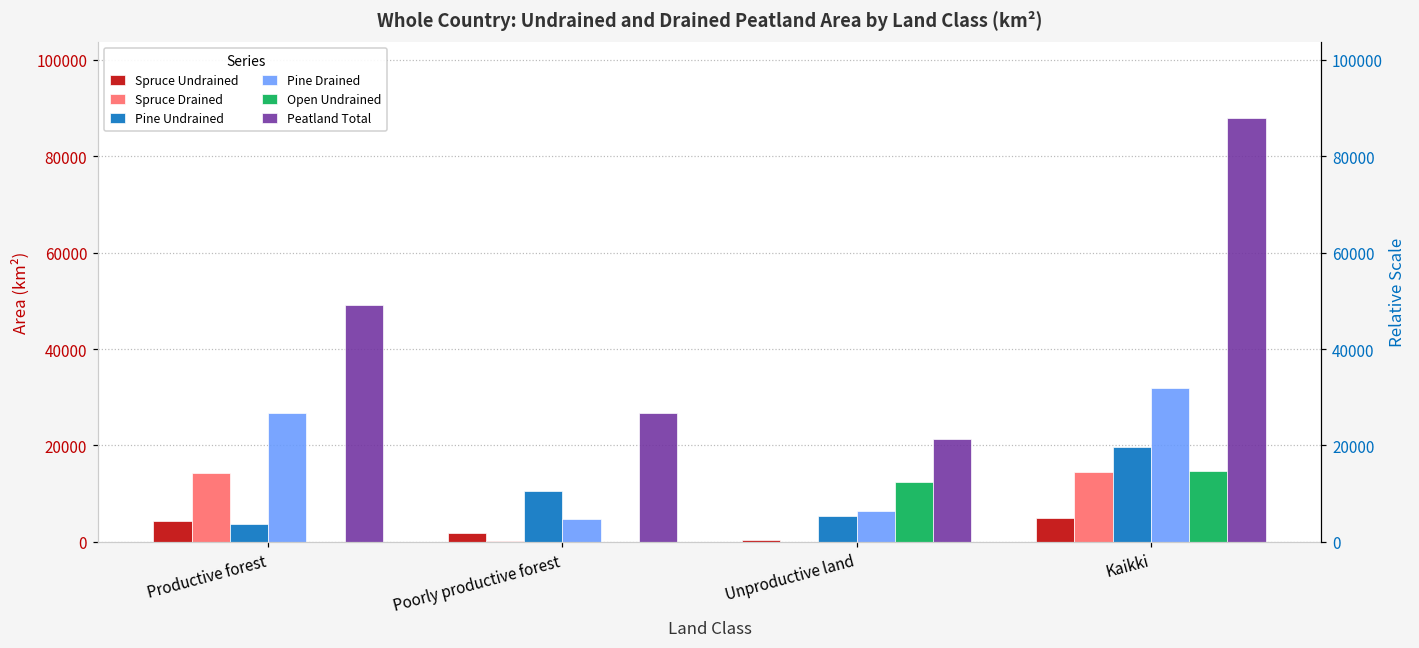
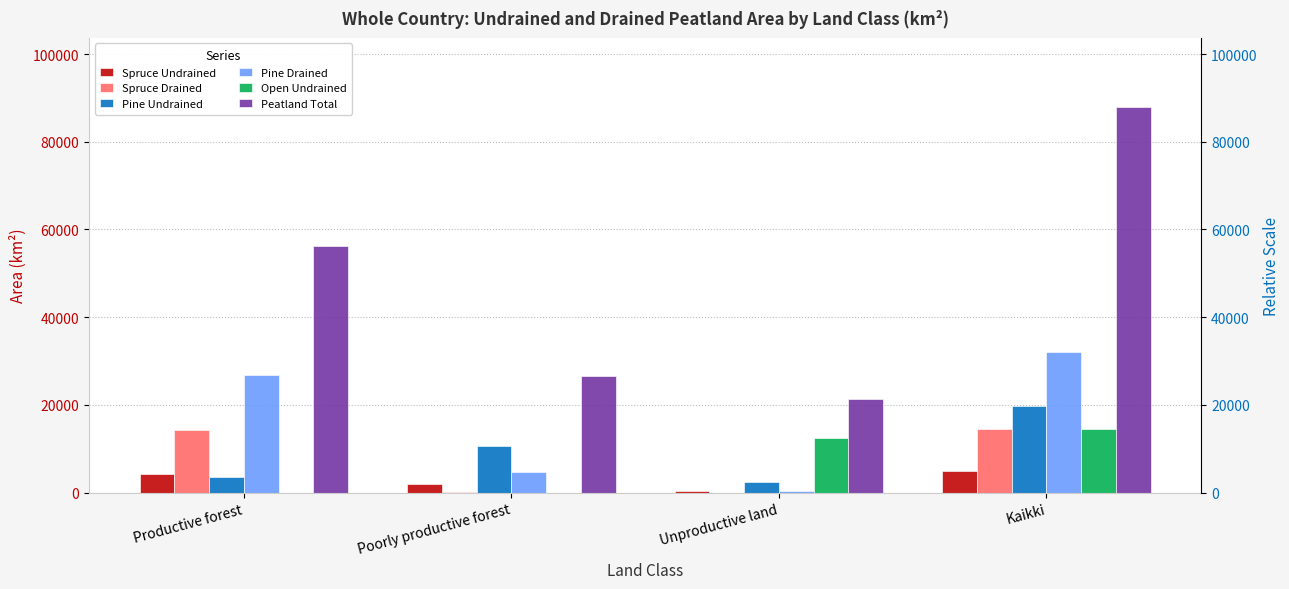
  {
    "Spruce Undrained": {
      "Productive forest": 4000,
      "Poorly productive forest": 2000,
      "Kaikki": 5000
    },
    "Spruce Drained": {
      "Productive forest": 14000,
      "Kaikki": 15000
    },
    "Pine Undrained": {
      "Productive forest": 4000,
      "Poorly productive forest": 11000,
-     "Unproductive land": 5000,
+     "Unproductive land": 2000,
      "Kaikki": 20000
    },
    "Pine Drained": {
      "Productive forest": 27000,
      "Poorly productive forest": 5000,
-     "Unproductive land": 6000,
+     "Unproductive land": 0,
      "Kaikki": 32000
    },
    "Open Undrained": {
      "Productive forest": 0,
      "Poorly productive forest": 0,
      "Unproductive land": 13000,
      "Kaikki": 15000
    },
    "Peatland Total": {
-     "Productive forest": 49000,
+     "Productive forest": 56000,
      "Poorly productive forest": 27000,
      "Unproductive land": 21000,
      "Kaikki": 88000
    }
  }
